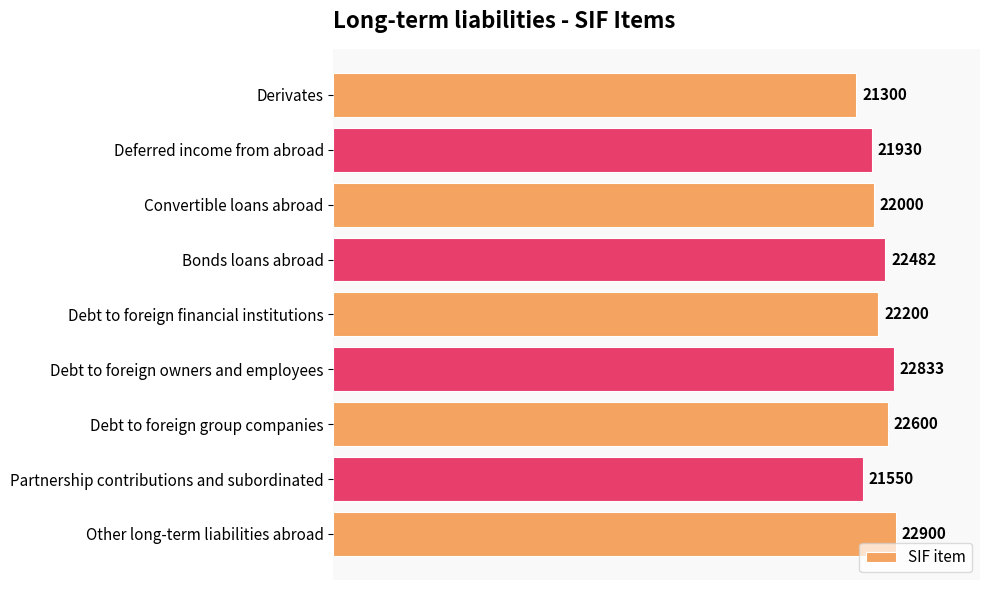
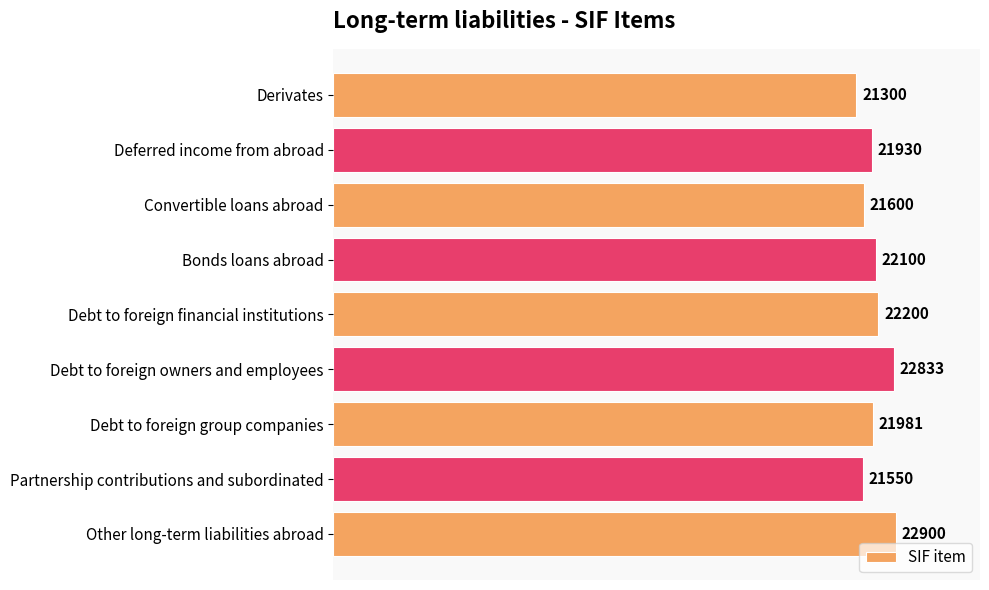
  {
-   "Convertible loans abroad": 22000,
-   "Bonds loans abroad": 22482,
-   "Debt to foreign group companies": 22600
+   "Convertible loans abroad": 21600,
+   "Bonds loans abroad": 22100,
+   "Debt to foreign group companies": 21981
  }
